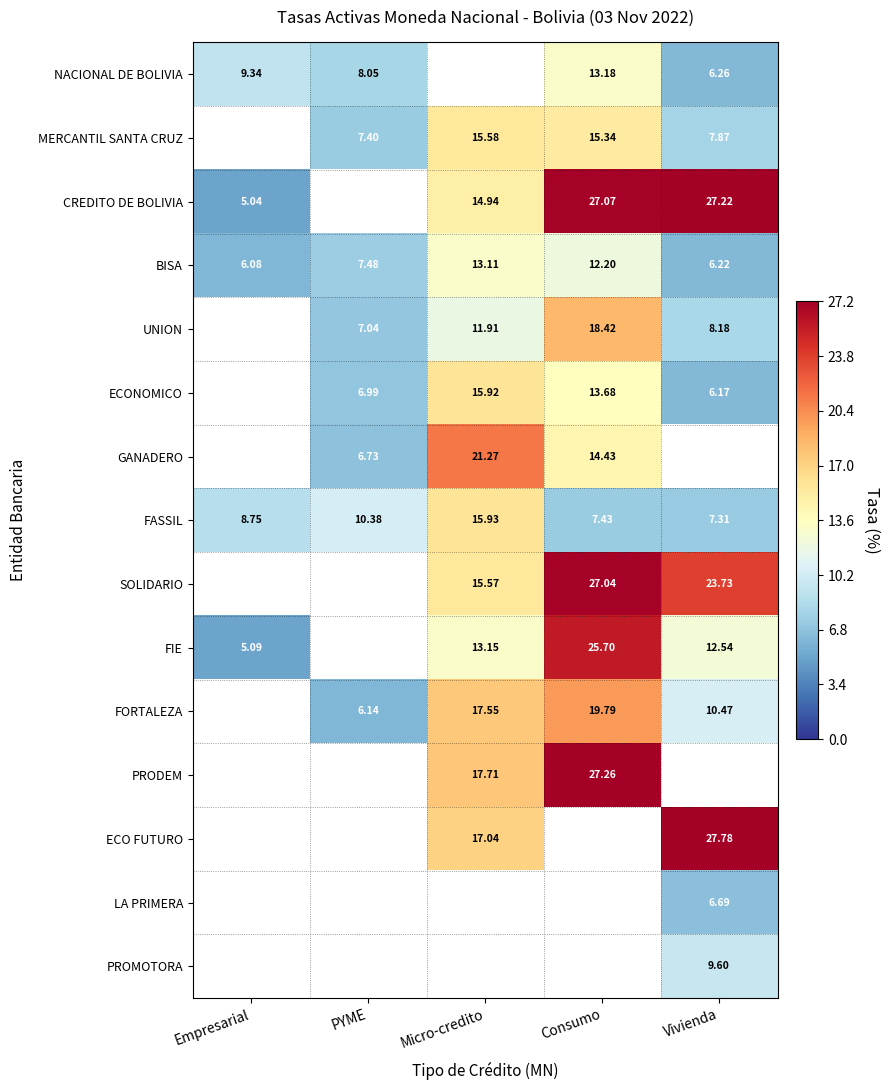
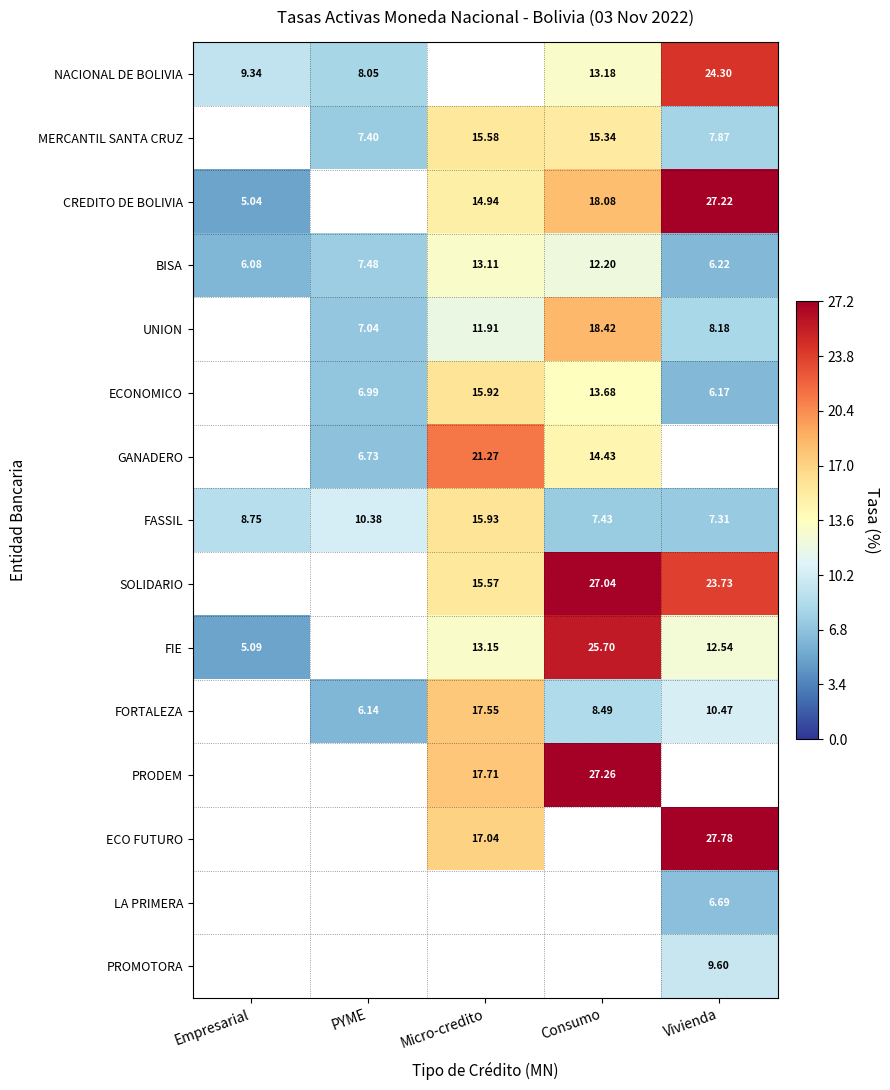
  {
    "NACIONAL DE BOLIVIA": {
      "Empresarial": 9.34,
      "PYME": 8.05,
      "Consumo": 13.18,
-     "Vivienda": 6.26
+     "Vivienda": 24.30
    },
    "MERCANTIL SANTA CRUZ": {
      "PYME": 7.40,
      "Micro-credito": 15.58,
      "Consumo": 15.34,
      "Vivienda": 7.87
    },
    "CREDITO DE BOLIVIA": {
      "Empresarial": 5.04,
      "Micro-credito": 14.94,
-     "Consumo": 27.07,
+     "Consumo": 18.08,
      "Vivienda": 27.22
    },
    "BISA": {
      "Empresarial": 6.08,
      "PYME": 7.48,
      "Micro-credito": 13.11,
      "Consumo": 12.20,
      "Vivienda": 6.22
    },
    "UNION": {
      "PYME": 7.04,
      "Micro-credito": 11.91,
      "Consumo": 18.42,
      "Vivienda": 8.18
    },
    "ECONOMICO": {
      "PYME": 6.99,
      "Micro-credito": 15.92,
      "Consumo": 13.68,
      "Vivienda": 6.17
    },
    "GANADERO": {
      "PYME": 6.73,
      "Micro-credito": 21.27,
      "Consumo": 14.43
    },
    "FASSIL": {
      "Empresarial": 8.75,
      "PYME": 10.38,
      "Micro-credito": 15.93,
      "Consumo": 7.43,
      "Vivienda": 7.31
    },
    "SOLIDARIO": {
      "Micro-credito": 15.57,
      "Consumo": 27.04,
      "Vivienda": 23.73
    },
    "FIE": {
      "Empresarial": 5.09,
      "Micro-credito": 13.15,
      "Consumo": 25.70,
      "Vivienda": 12.54
    },
    "FORTALEZA": {
      "PYME": 6.14,
      "Micro-credito": 17.55,
-     "Consumo": 19.79,
+     "Consumo": 8.49,
      "Vivienda": 10.47
    },
    "PRODEM": {
      "Micro-credito": 17.71,
      "Consumo": 27.26
    },
    "ECO FUTURO": {
      "Micro-credito": 17.04,
      "Vivienda": 27.78
    },
    "LA PRIMERA": {
      "Vivienda": 6.69
    },
    "PROMOTORA": {
      "Vivienda": 9.60
    }
  }
